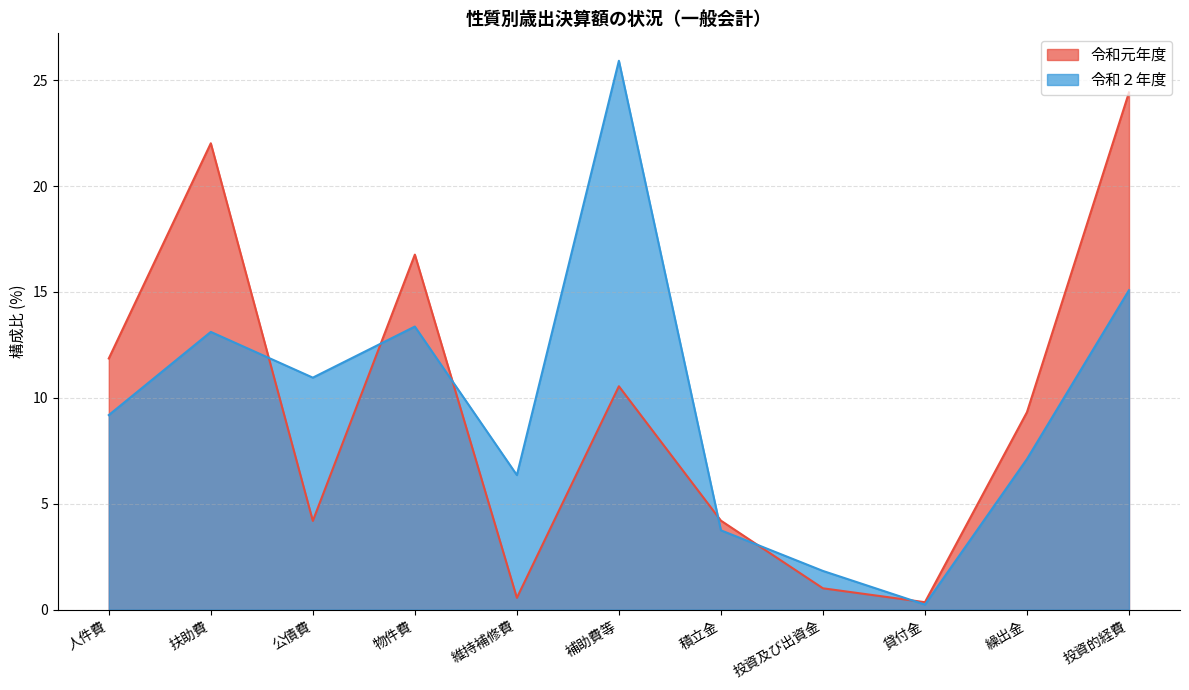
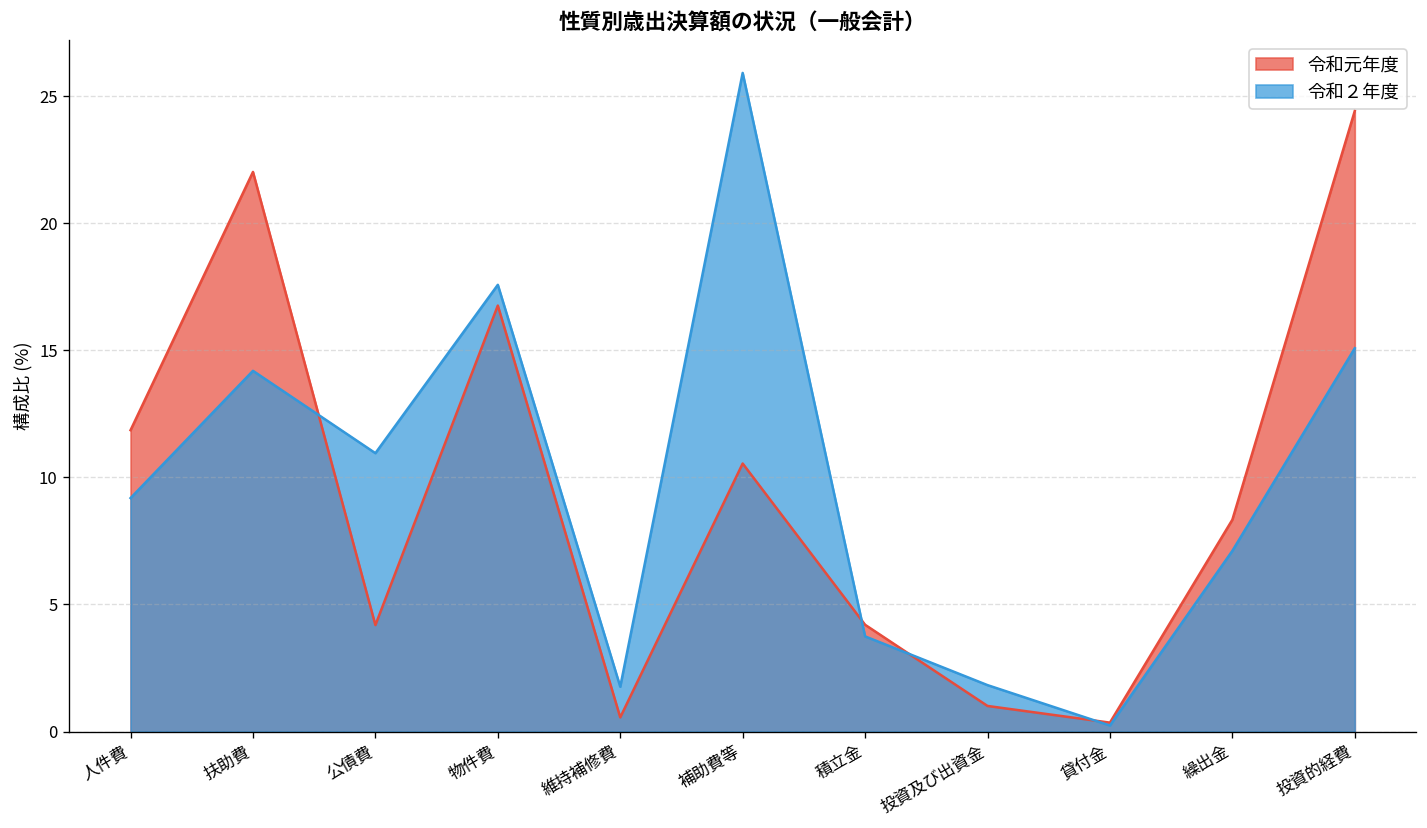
  {
    "令和元年度": {
      "人件費": 11.9,
      "扶助費": 22.0,
      "公債費": 4.2,
      "物件費": 16.8,
      "維持補修費": 0.6,
      "補助費等": 10.5,
      "積立金": 4.2,
      "投資及び出資金": 1.0,
-     "繰出金": 9.3
+     "繰出金": 8.3
    },
    "令和２年度": {
      "人件費": 9.2,
-     "扶助費": 13.1,
+     "扶助費": 14.2,
      "公債費": 11.0,
-     "物件費": 13.4,
-     "維持補修費": 6.4,
+     "物件費": 17.6,
+     "維持補修費": 1.8,
      "補助費等": 25.9,
      "積立金": 3.7,
      "投資及び出資金": 1.8,
      "繰出金": 7.1,
      "投資的経費": 15.1
    }
  }
